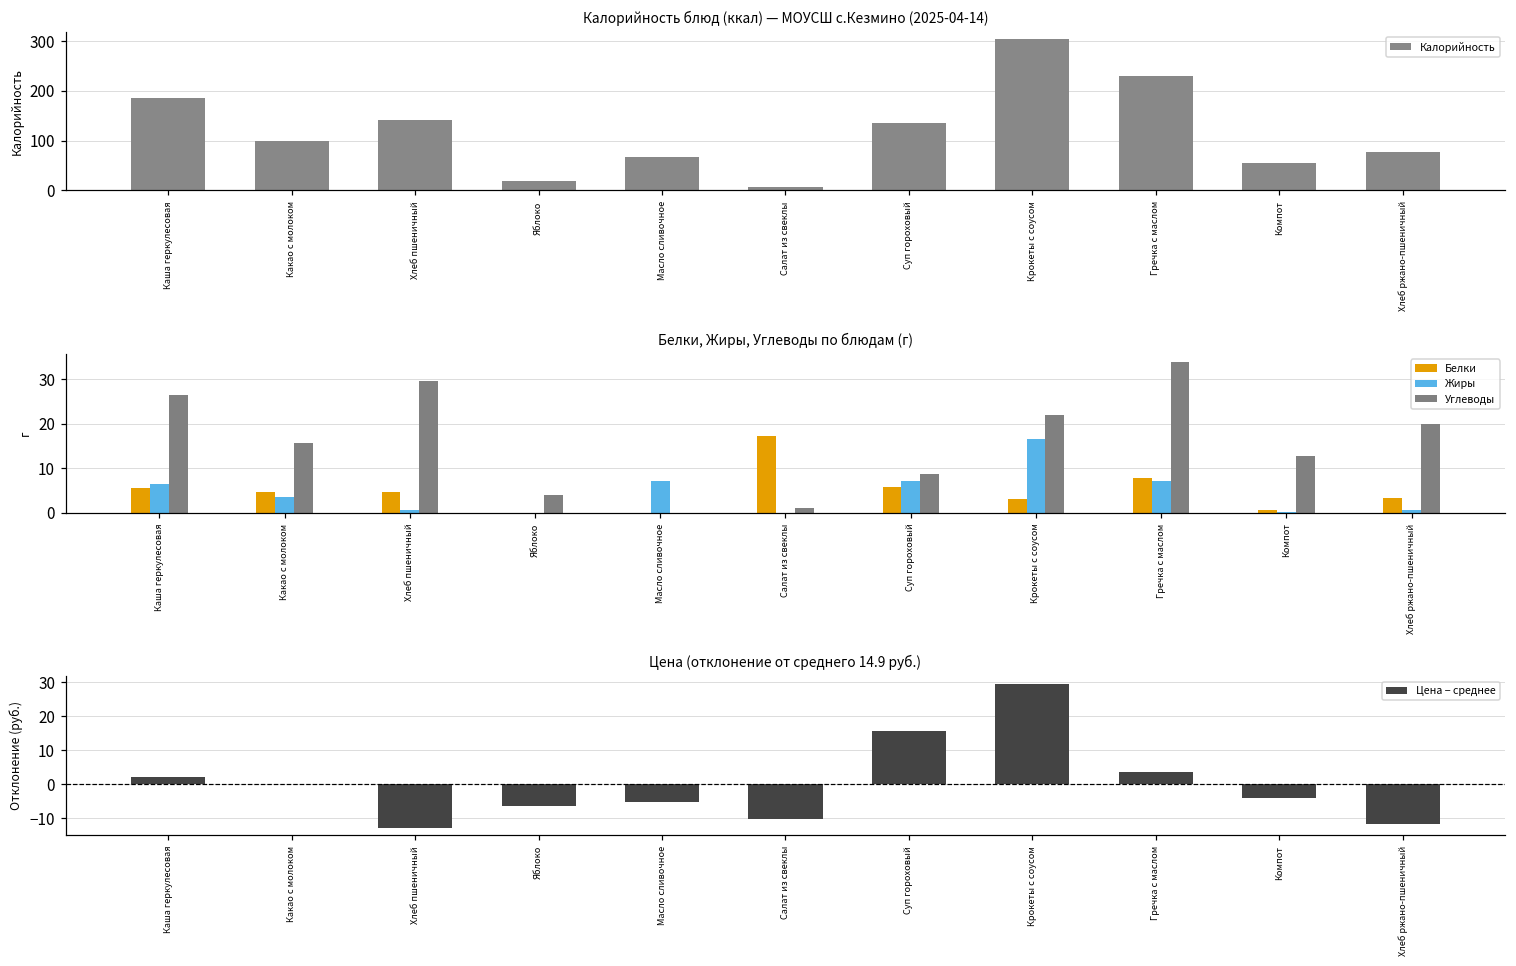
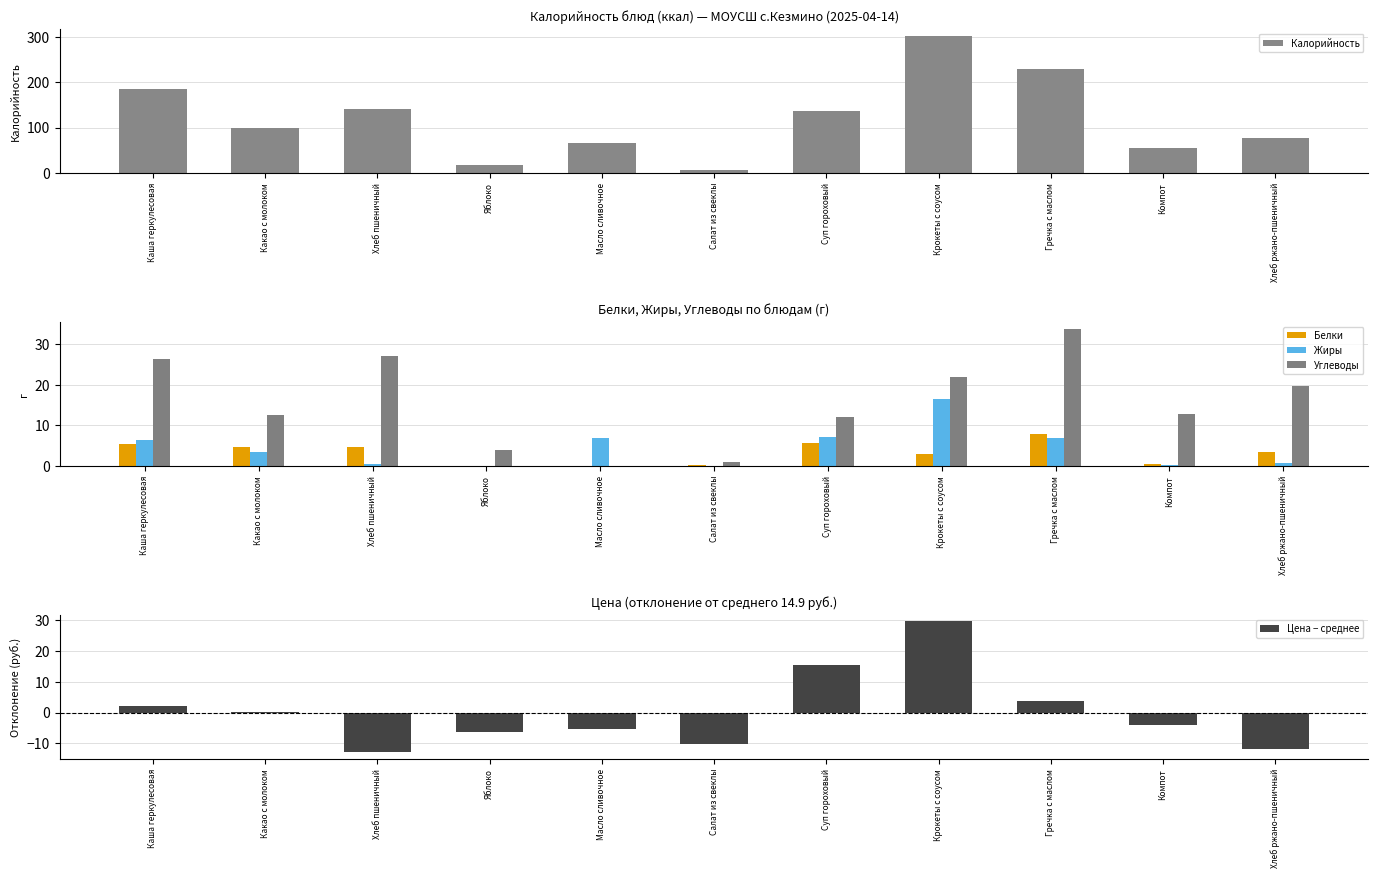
  {
    "Калорийность блюд (ккал) — МОУСШ с.Кезмино (2025-04-14)": {
      "Каша геркулесовая": 190,
      "Какао с молоком": 100,
      "Хлеб пшеничный": 140,
      "Яблоко": 20,
      "Масло сливочное": 70,
      "Салат из свеклы": 10,
      "Суп гороховый": 140,
      "Крокеты с соусом": 300,
      "Гречка с маслом": 230,
      "Компот": 50,
      "Хлеб ржано-пшеничный": 80
    },
    "Белки, Жиры, Углеводы по блюдам (г)": {
      "Белки": {
        "Каша геркулесовая": 6,
        "Какао с молоком": 5,
        "Хлеб пшеничный": 5,
        "Яблоко": 0,
        "Масло сливочное": 0,
-       "Салат из свеклы": 17,
+       "Салат из свеклы": 0,
        "Суп гороховый": 6,
        "Крокеты с соусом": 3,
        "Гречка с маслом": 8,
        "Хлеб ржано-пшеничный": 3
      },
      "Жиры": {
        "Каша геркулесовая": 7,
        "Какао с молоком": 4,
        "Яблоко": 0,
        "Масло сливочное": 7,
        "Салат из свеклы": 0,
        "Суп гороховый": 7,
        "Крокеты с соусом": 17,
        "Гречка с маслом": 7
      },
      "Углеводы": {
        "Каша геркулесовая": 26,
-       "Какао с молоком": 16,
-       "Хлеб пшеничный": 30,
+       "Какао с молоком": 13,
+       "Хлеб пшеничный": 27,
        "Яблоко": 4,
        "Масло сливочное": 0,
        "Салат из свеклы": 1,
-       "Суп гороховый": 9,
+       "Суп гороховый": 12,
        "Крокеты с соусом": 22,
        "Гречка с маслом": 34,
        "Компот": 13,
        "Хлеб ржано-пшеничный": 20
      }
    },
    "Цена (отклонение от среднего 14.9 руб.)": {
      "Каша геркулесовая": 2,
      "Хлеб пшеничный": -13,
      "Яблоко": -6,
      "Масло сливочное": -5,
      "Салат из свеклы": -10,
      "Суп гороховый": 15,
      "Крокеты с соусом": 30,
      "Гречка с маслом": 4,
      "Компот": -4,
      "Хлеб ржано-пшеничный": -12
    }
  }
